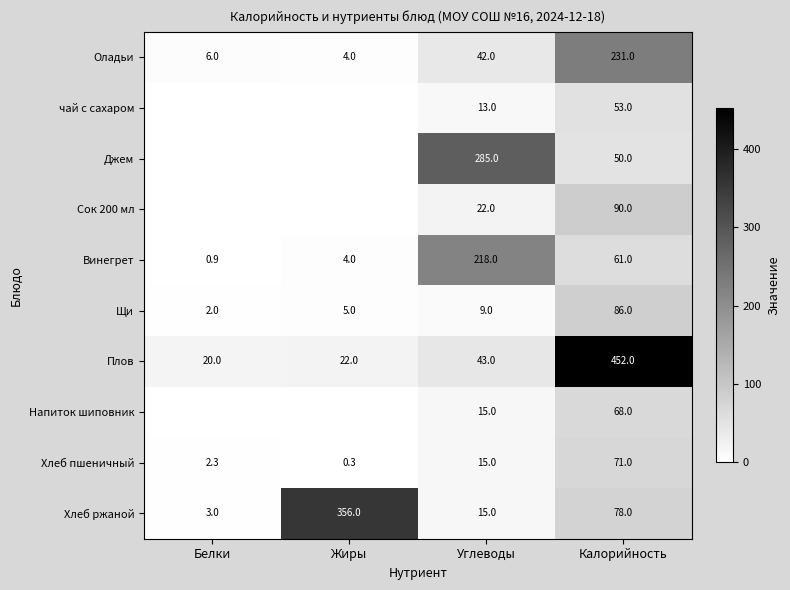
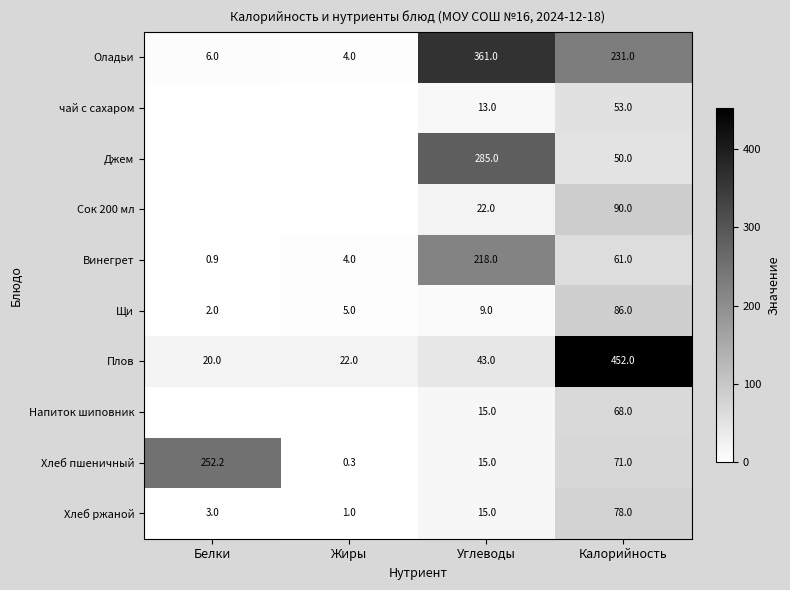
  {
    "Оладьи": {
      "Белки": 6.0,
      "Жиры": 4.0,
-     "Углеводы": 42.0,
+     "Углеводы": 361.0,
      "Калорийность": 231.0
    },
    "чай с сахаром": {
      "Углеводы": 13.0,
      "Калорийность": 53.0
    },
    "Джем": {
      "Углеводы": 285.0,
      "Калорийность": 50.0
    },
    "Сок 200 мл": {
      "Углеводы": 22.0,
      "Калорийность": 90.0
    },
    "Винегрет": {
      "Белки": 0.9,
      "Жиры": 4.0,
      "Углеводы": 218.0,
      "Калорийность": 61.0
    },
    "Щи": {
      "Белки": 2.0,
      "Жиры": 5.0,
      "Углеводы": 9.0,
      "Калорийность": 86.0
    },
    "Плов": {
      "Белки": 20.0,
      "Жиры": 22.0,
      "Углеводы": 43.0,
      "Калорийность": 452.0
    },
    "Напиток шиповник": {
      "Углеводы": 15.0,
      "Калорийность": 68.0
    },
    "Хлеб пшеничный": {
-     "Белки": 2.3,
+     "Белки": 252.2,
      "Жиры": 0.3,
      "Углеводы": 15.0,
      "Калорийность": 71.0
    },
    "Хлеб ржаной": {
      "Белки": 3.0,
-     "Жиры": 356.0,
+     "Жиры": 1.0,
      "Углеводы": 15.0,
      "Калорийность": 78.0
    }
  }
